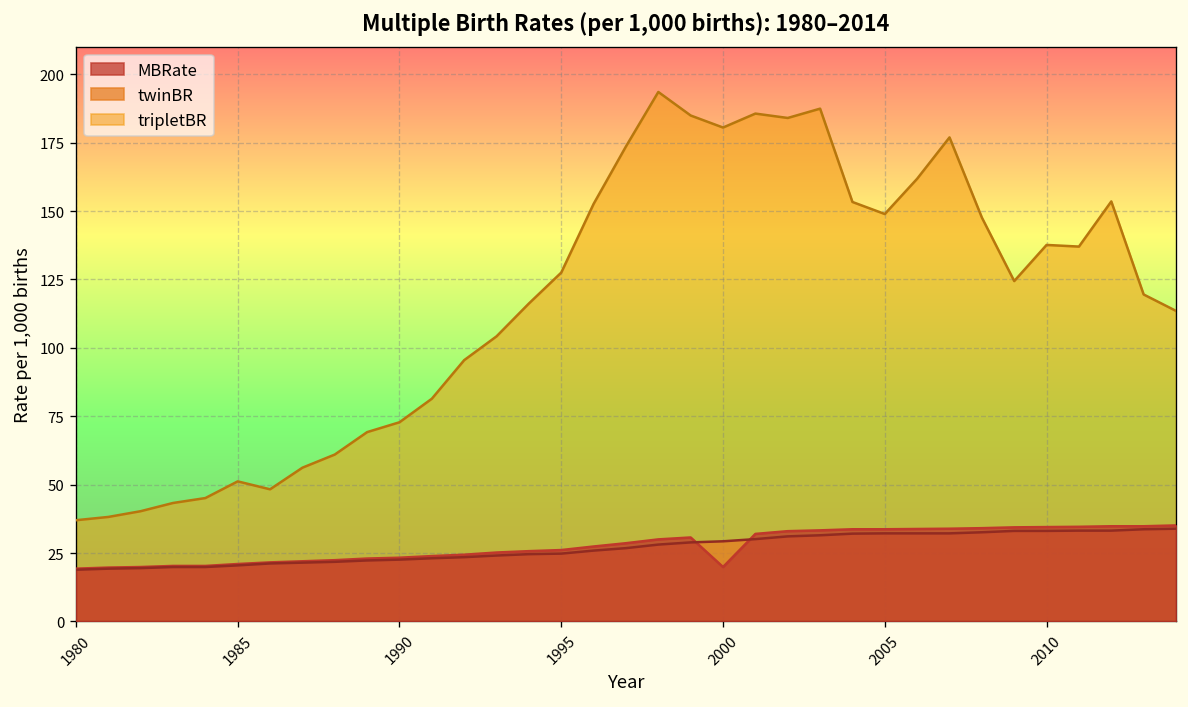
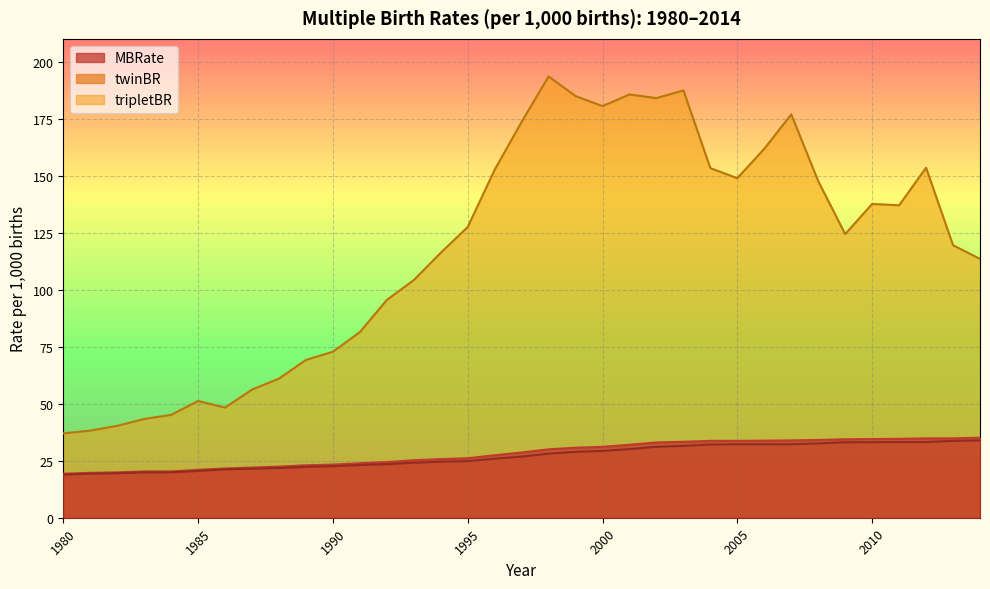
  {
    "MBRate": {
      "1995": 26,
-     "2000": 20,
+     "2000": 31,
      "2005": 34,
      "2010": 35
    }
  }
